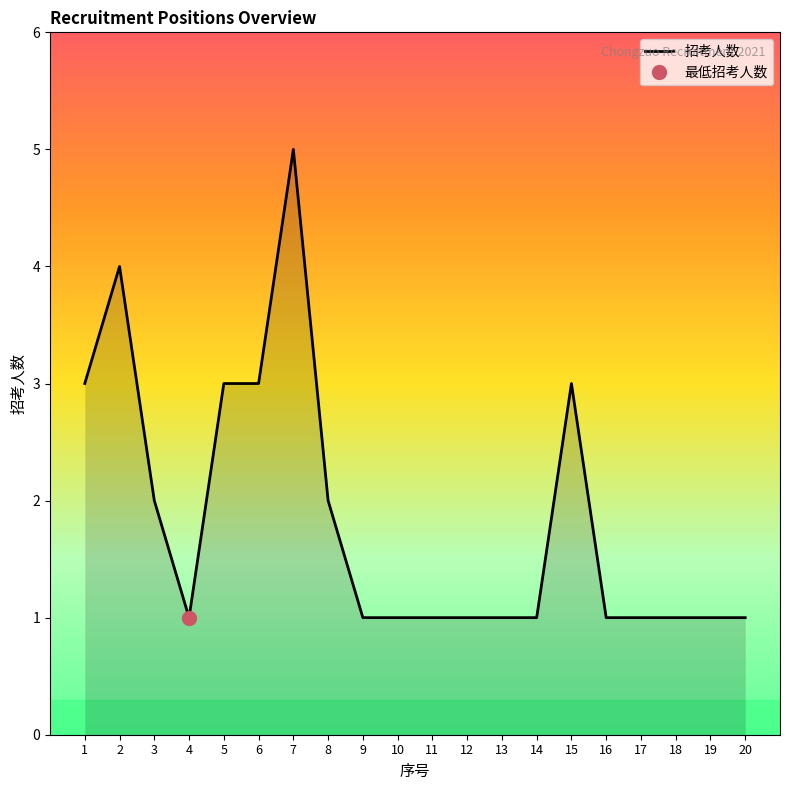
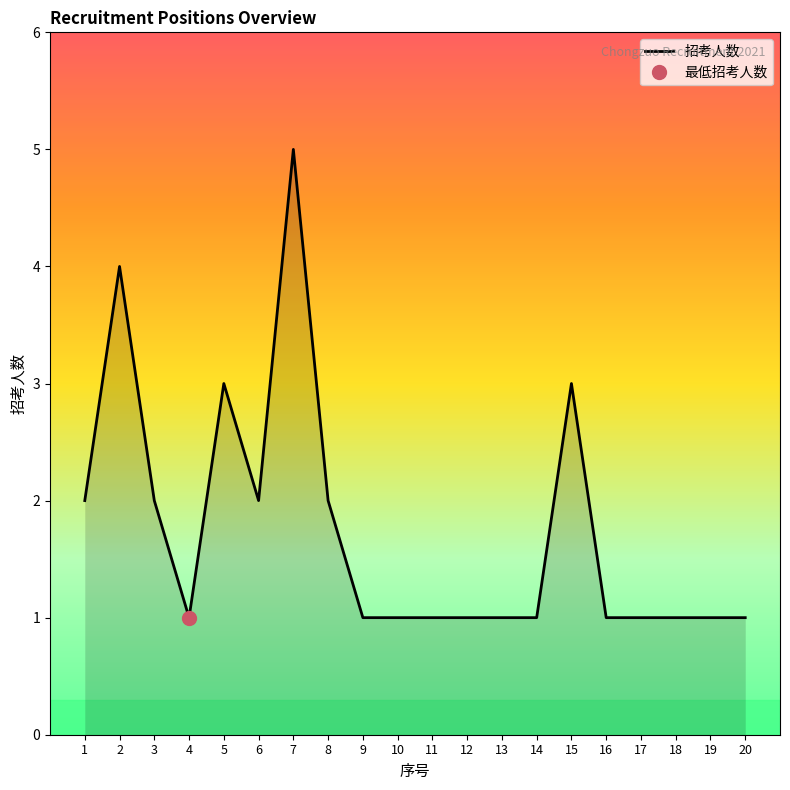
  {
    "招考人数": {
-     "1": 3,
+     "1": 2,
      "2": 4,
      "3": 2,
      "5": 3,
-     "6": 3,
+     "6": 2,
      "7": 5,
      "8": 2,
      "9": 1,
      "10": 1,
      "11": 1,
      "12": 1,
      "13": 1,
      "14": 1,
      "15": 3,
      "16": 1,
      "17": 1,
      "18": 1,
      "19": 1,
      "20": 1
    }
  }
